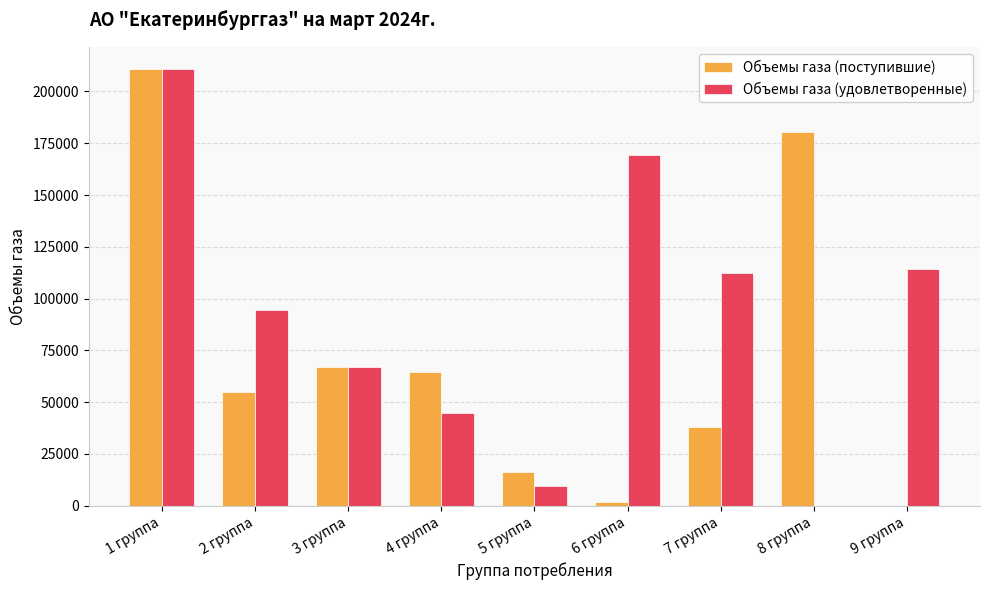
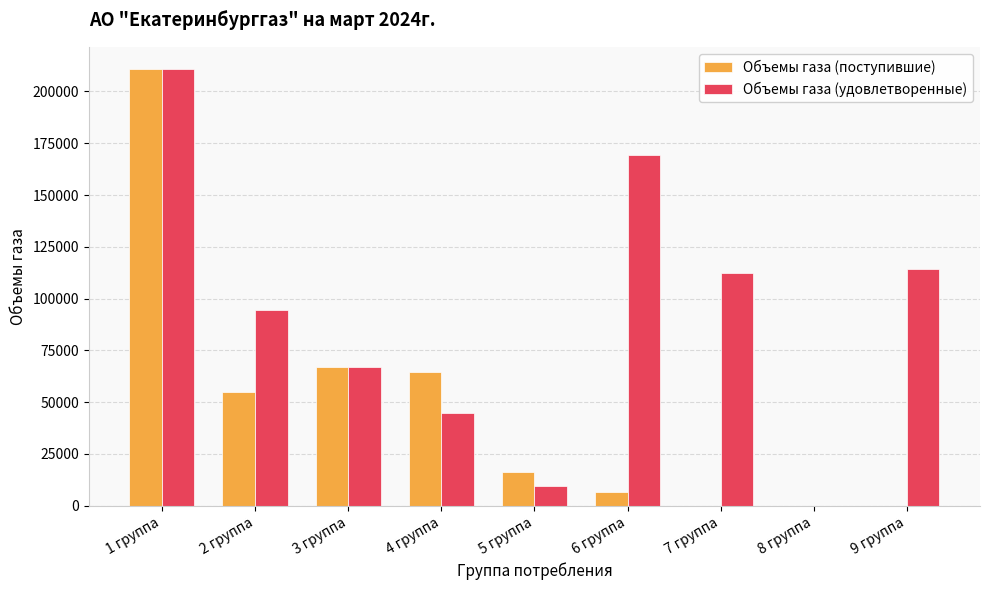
  {
    "Объемы газа (поступившие)": {
      "1 группа": 211000,
      "2 группа": 55000,
      "3 группа": 67000,
      "4 группа": 65000,
      "5 группа": 16000,
-     "6 группа": 2000,
-     "7 группа": 38000,
-     "8 группа": 181000
+     "6 группа": 7000,
+     "7 группа": 0,
+     "8 группа": 0
    },
    "Объемы газа (удовлетворенные)": {
      "1 группа": 211000,
      "2 группа": 95000,
      "3 группа": 67000,
      "4 группа": 45000,
      "5 группа": 10000,
      "6 группа": 169000,
      "7 группа": 113000,
      "9 группа": 114000
    }
  }
